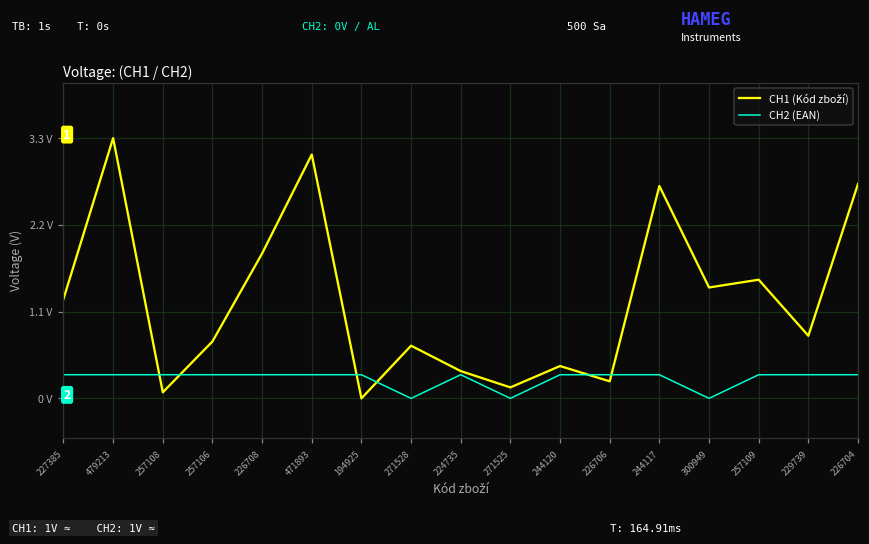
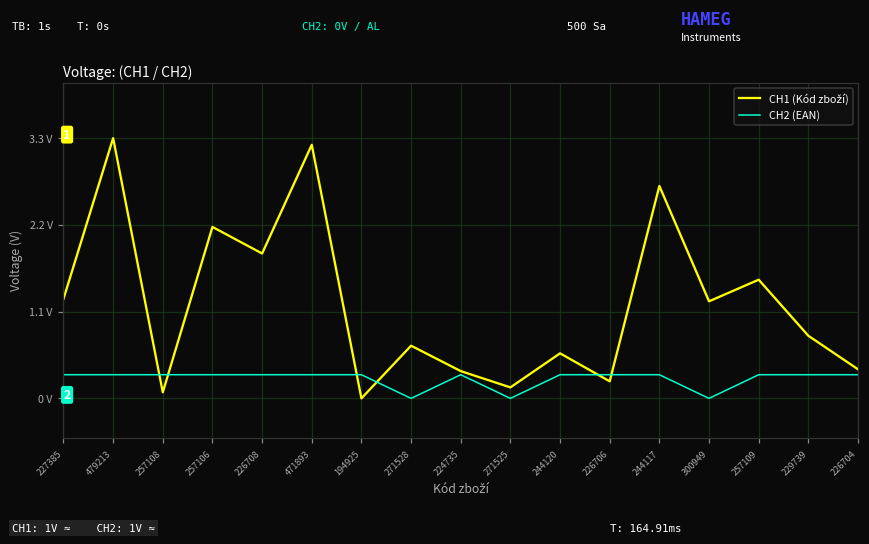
  {
    "CH1 (Kód zboží)": {
      "227385": "1.3 V",
      "479213": "3.3 V",
      "257108": "0.1 V",
-     "257106": "0.7 V",
+     "257106": "2.2 V",
      "226708": "1.8 V",
-     "471893": "3.1 V",
+     "471893": "3.2 V",
      "194925": "0.0 V",
      "271528": "0.7 V",
      "224735": "0.3 V",
      "271525": "0.1 V",
-     "244120": "0.4 V",
+     "244120": "0.6 V",
      "226706": "0.2 V",
      "244117": "2.7 V",
-     "300949": "1.4 V",
+     "300949": "1.2 V",
      "257109": "1.5 V",
      "229739": "0.8 V",
-     "226704": "2.7 V"
+     "226704": "0.4 V"
    },
    "CH2 (EAN)": {
      "479213": "0.3 V",
      "257108": "0.3 V",
      "257106": "0.3 V",
      "226708": "0.3 V",
      "471893": "0.3 V",
      "194925": "0.3 V",
      "271528": "0.0 V",
      "224735": "0.3 V",
      "271525": "0.0 V",
      "244120": "0.3 V",
      "226706": "0.3 V",
      "244117": "0.3 V",
      "300949": "0.0 V",
      "257109": "0.3 V",
      "229739": "0.3 V",
      "226704": "0.3 V"
    }
  }
